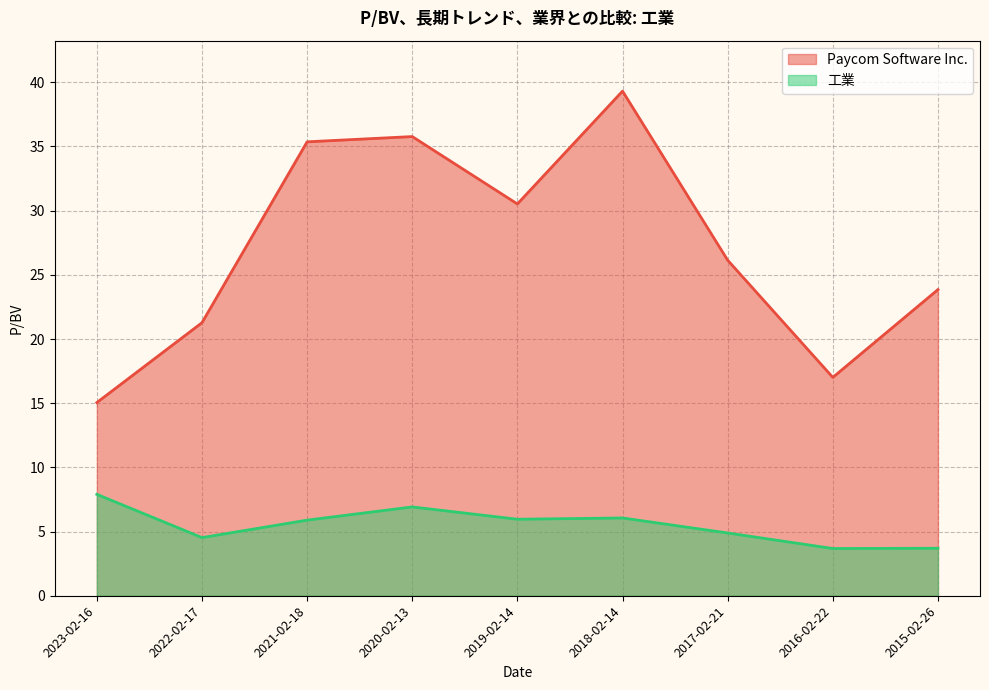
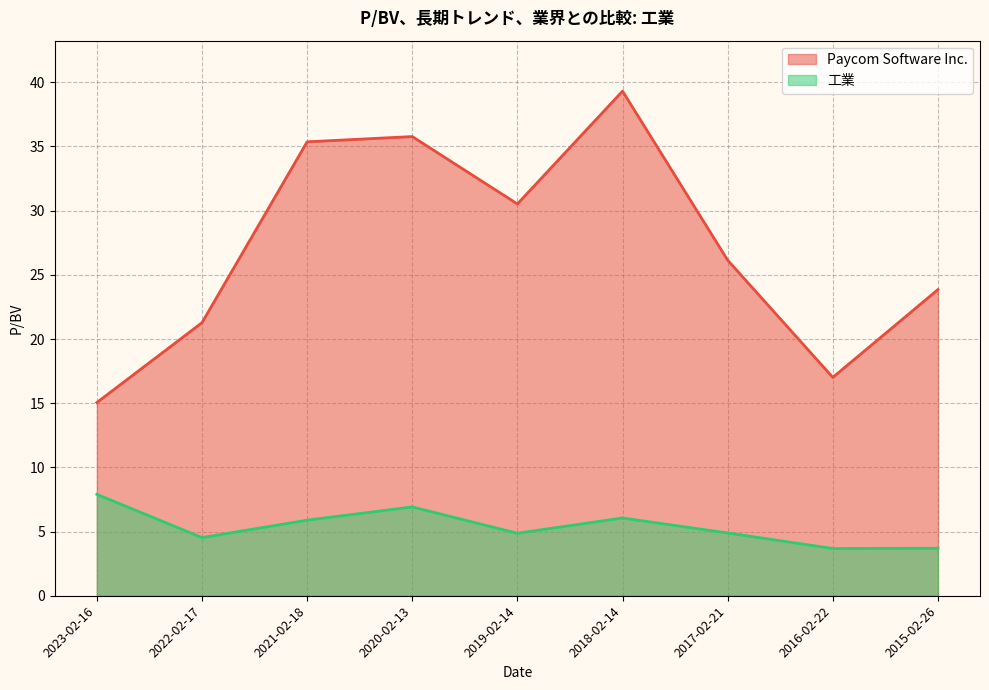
  {
    "Paycom Software Inc.": {
      "2023-02-16": 15.1,
      "2022-02-17": 21.3,
      "2021-02-18": 35.4,
      "2020-02-13": 35.8,
      "2019-02-14": 30.5,
      "2018-02-14": 39.3,
      "2017-02-21": 26.1,
      "2016-02-22": 17.0,
      "2015-02-26": 23.9
    },
    "工業": {
      "2023-02-16": 7.9,
      "2022-02-17": 4.5,
      "2021-02-18": 5.9,
      "2020-02-13": 6.9,
-     "2019-02-14": 6.0,
+     "2019-02-14": 4.9,
      "2018-02-14": 6.1,
      "2017-02-21": 4.9,
      "2016-02-22": 3.7,
      "2015-02-26": 3.7
    }
  }
